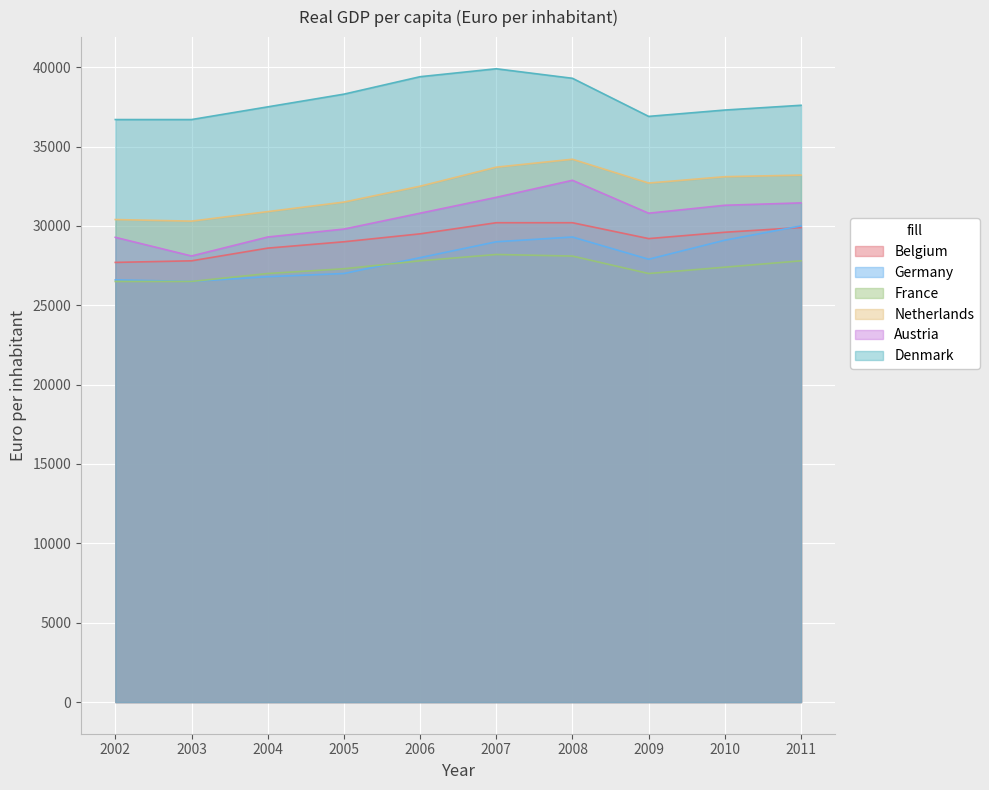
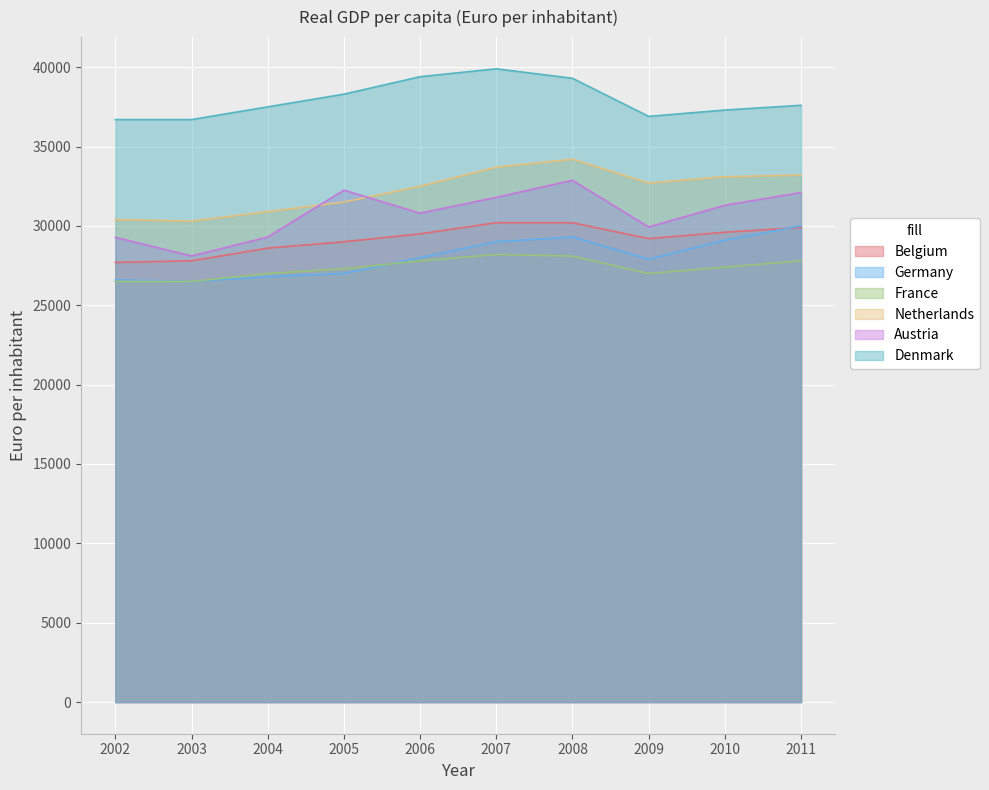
  {
    "Austria": {
      "2002": 29300,
      "2003": 28100,
      "2004": 29300,
-     "2005": 29800,
+     "2005": 32300,
      "2006": 30800,
      "2007": 31800,
      "2008": 32900,
-     "2009": 30800,
+     "2009": 29900,
      "2010": 31300,
-     "2011": 31400
+     "2011": 32100
    }
  }
